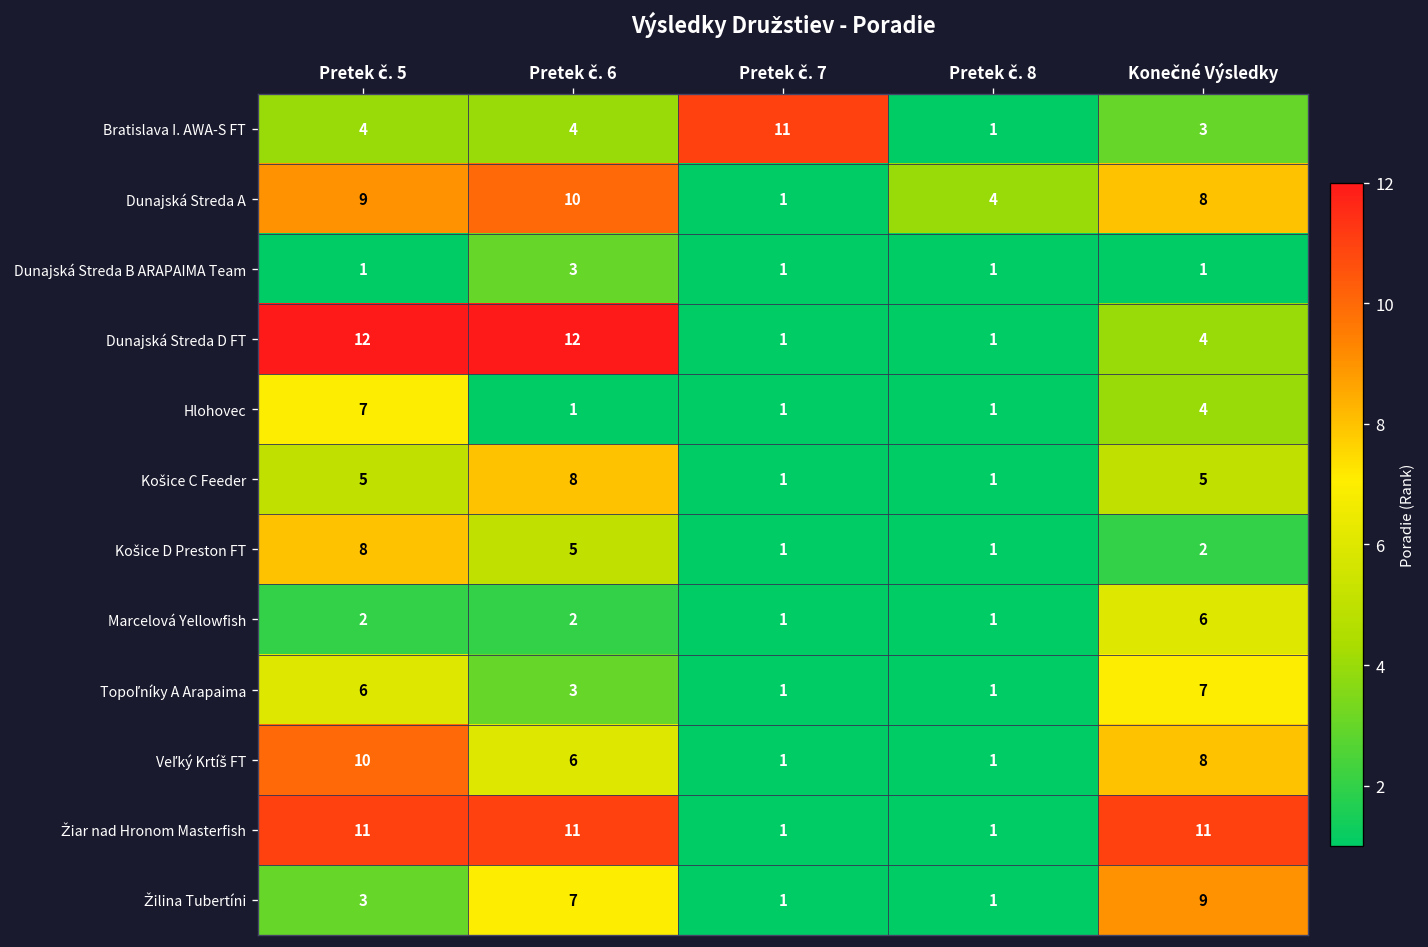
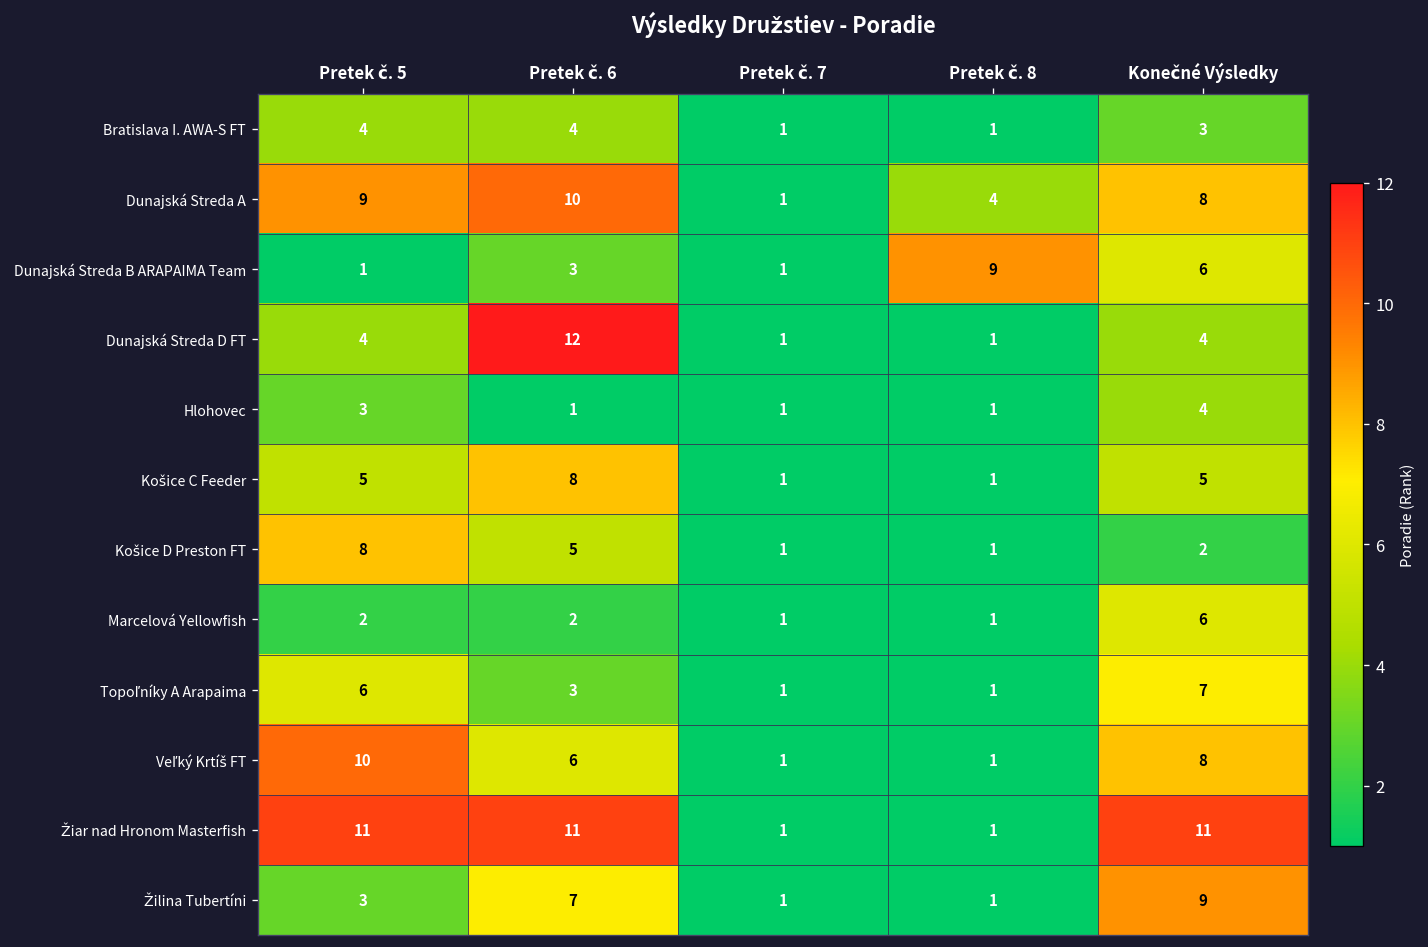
  {
    "Bratislava I. AWA-S FT": {
      "Pretek č. 5": 4,
      "Pretek č. 6": 4,
-     "Pretek č. 7": 11,
+     "Pretek č. 7": 1,
      "Pretek č. 8": 1,
      "Konečné Výsledky": 3
    },
    "Dunajská Streda A": {
      "Pretek č. 5": 9,
      "Pretek č. 6": 10,
      "Pretek č. 7": 1,
      "Pretek č. 8": 4,
      "Konečné Výsledky": 8
    },
    "Dunajská Streda B ARAPAIMA Team": {
      "Pretek č. 5": 1,
      "Pretek č. 6": 3,
      "Pretek č. 7": 1,
-     "Pretek č. 8": 1,
-     "Konečné Výsledky": 1
+     "Pretek č. 8": 9,
+     "Konečné Výsledky": 6
    },
    "Dunajská Streda D FT": {
-     "Pretek č. 5": 12,
+     "Pretek č. 5": 4,
      "Pretek č. 6": 12,
      "Pretek č. 7": 1,
      "Pretek č. 8": 1,
      "Konečné Výsledky": 4
    },
    "Hlohovec": {
-     "Pretek č. 5": 7,
+     "Pretek č. 5": 3,
      "Pretek č. 6": 1,
      "Pretek č. 7": 1,
      "Pretek č. 8": 1,
      "Konečné Výsledky": 4
    },
    "Košice C Feeder": {
      "Pretek č. 5": 5,
      "Pretek č. 6": 8,
      "Pretek č. 7": 1,
      "Pretek č. 8": 1,
      "Konečné Výsledky": 5
    },
    "Košice D Preston FT": {
      "Pretek č. 5": 8,
      "Pretek č. 6": 5,
      "Pretek č. 7": 1,
      "Pretek č. 8": 1,
      "Konečné Výsledky": 2
    },
    "Marcelová Yellowfish": {
      "Pretek č. 5": 2,
      "Pretek č. 6": 2,
      "Pretek č. 7": 1,
      "Pretek č. 8": 1,
      "Konečné Výsledky": 6
    },
    "Topoľníky A Arapaima": {
      "Pretek č. 5": 6,
      "Pretek č. 6": 3,
      "Pretek č. 7": 1,
      "Pretek č. 8": 1,
      "Konečné Výsledky": 7
    },
    "Veľký Krtíš FT": {
      "Pretek č. 5": 10,
      "Pretek č. 6": 6,
      "Pretek č. 7": 1,
      "Pretek č. 8": 1,
      "Konečné Výsledky": 8
    },
    "Žiar nad Hronom Masterfish": {
      "Pretek č. 5": 11,
      "Pretek č. 6": 11,
      "Pretek č. 7": 1,
      "Pretek č. 8": 1,
      "Konečné Výsledky": 11
    },
    "Žilina Tubertíni": {
      "Pretek č. 5": 3,
      "Pretek č. 6": 7,
      "Pretek č. 7": 1,
      "Pretek č. 8": 1,
      "Konečné Výsledky": 9
    }
  }
